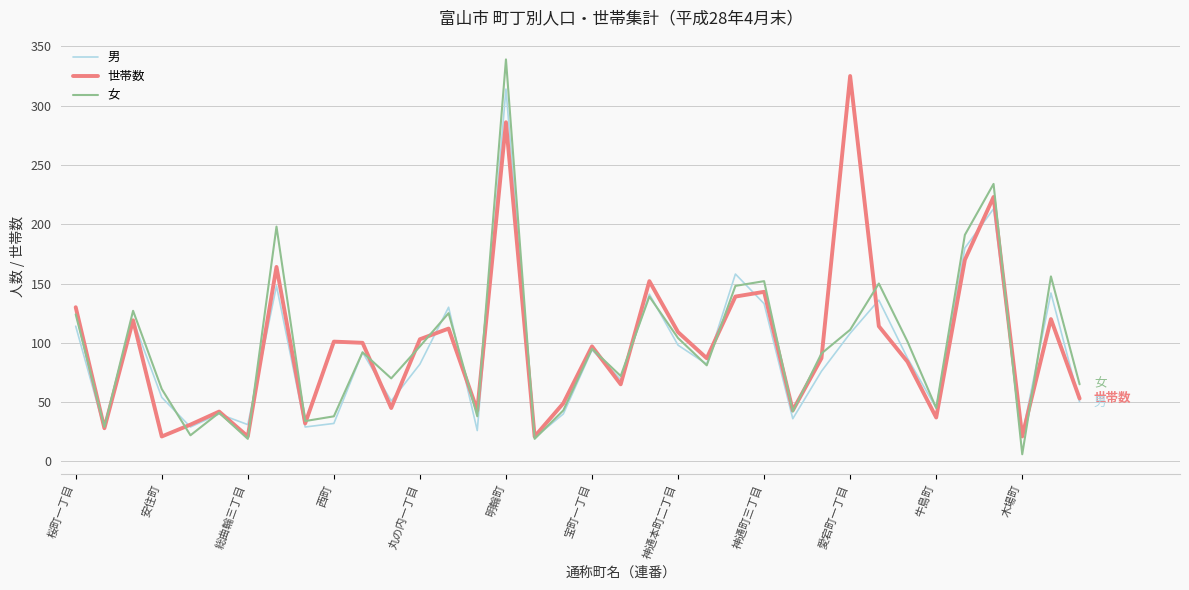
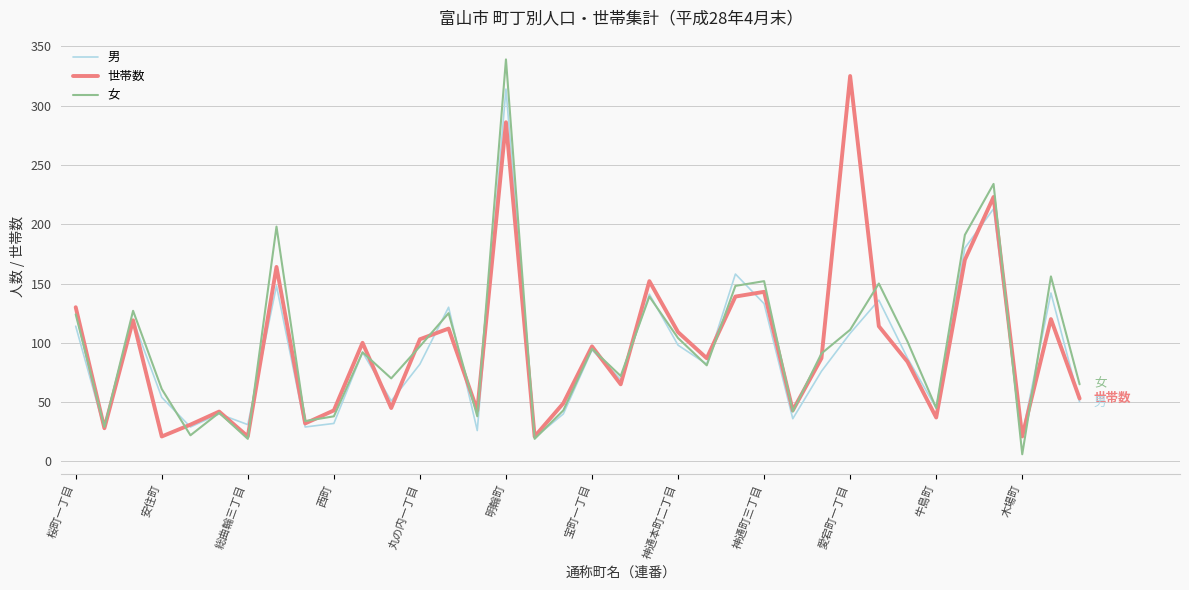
  {
    "男": {
      "桜町一丁目": 114,
      "安住町": 54,
      "総曲輪三丁目": 31,
      "西町": 32,
      "丸の内一丁目": 82,
      "明輪町": 314,
      "神通本町二丁目": 98,
      "神通町三丁目": 133,
      "愛宕町一丁目": 108
    },
    "世帯数": {
      "桜町一丁目": 130,
      "安住町": 21,
-     "西町": 101,
+     "西町": 43,
      "丸の内一丁目": 103,
      "明輪町": 286,
      "神通本町二丁目": 109,
      "神通町三丁目": 143,
      "愛宕町一丁目": 325,
      "牛島町": 37
    },
    "女": {
      "桜町一丁目": 124,
      "安住町": 61,
      "西町": 38,
      "丸の内一丁目": 97,
      "明輪町": 339,
      "神通本町二丁目": 104,
      "神通町三丁目": 152,
      "愛宕町一丁目": 111,
      "木場町": 6
    }
  }
